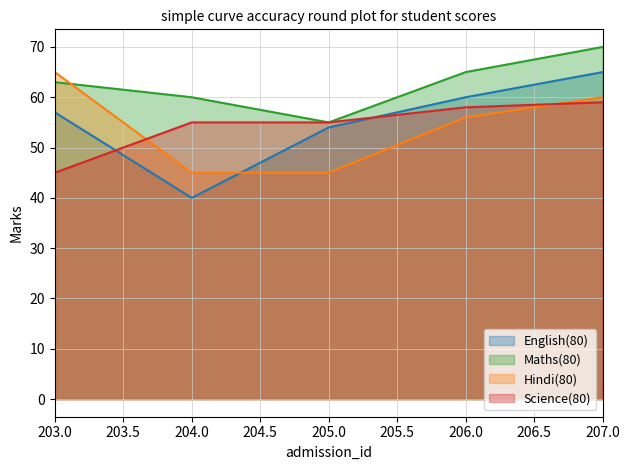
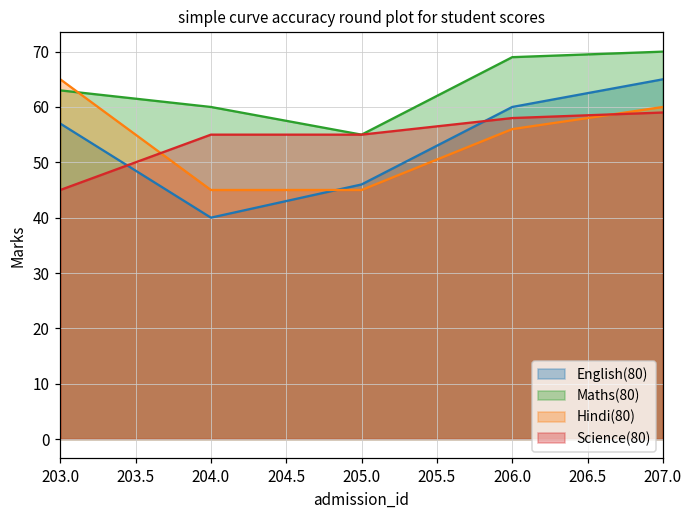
  {
    "English(80)": {
      "203.0": 57,
      "204.0": 40,
-     "205.0": 54,
+     "205.0": 46,
      "206.0": 60,
      "207.0": 65
    },
    "Maths(80)": {
      "203.0": 63,
      "204.0": 60,
-     "206.0": 65,
+     "206.0": 69,
      "207.0": 70
    }
  }
